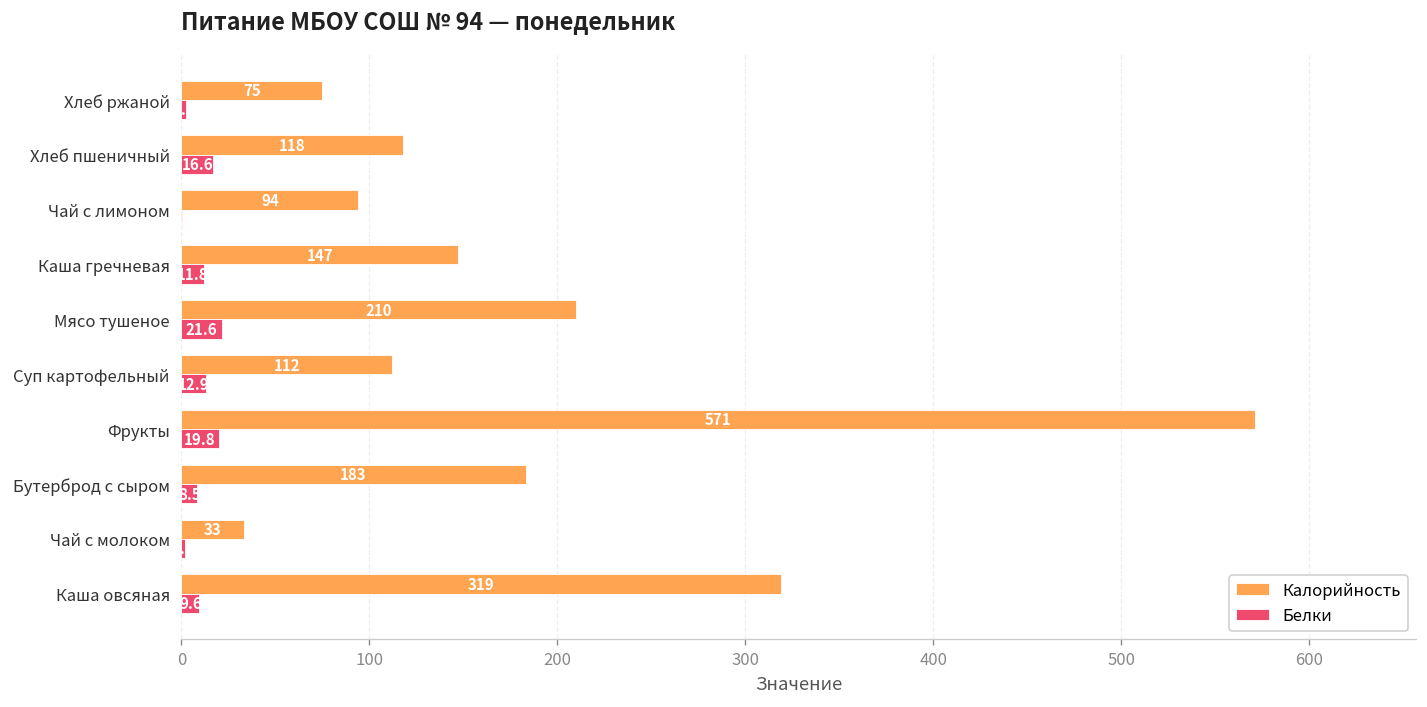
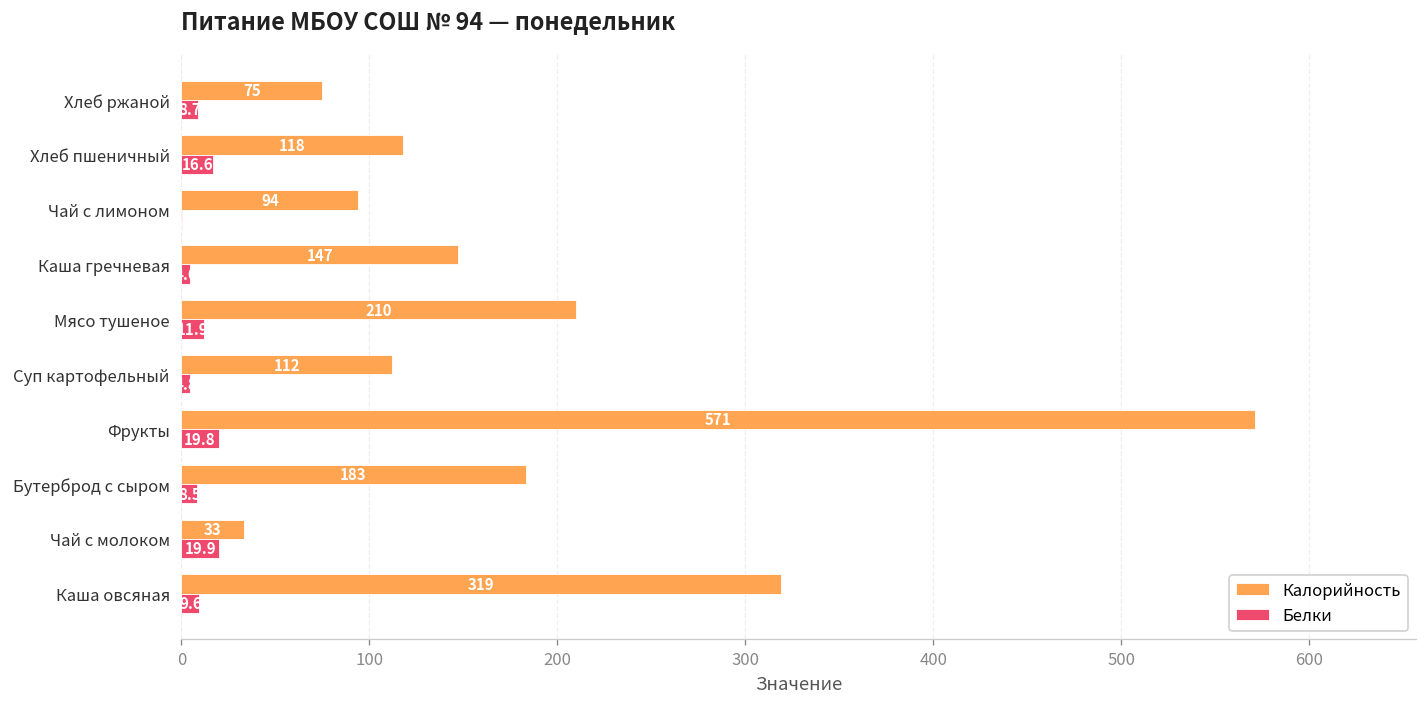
  {
    "Калорийность": {
      "Хлеб ржаной": 75,
      "Хлеб пшеничный": 118,
      "Чай с лимоном": 94,
      "Каша гречневая": 147,
      "Мясо тушеное": 210,
      "Суп картофельный": 112,
      "Фрукты": 571,
      "Бутерброд с сыром": 183,
      "Чай с молоком": 33,
      "Каша овсяная": 319
    },
    "Белки": {
-     "Хлеб ржаной": 2,
+     "Хлеб ржаной": 9,
      "Хлеб пшеничный": 16.6,
-     "Каша гречневая": 12,
-     "Мясо тушеное": 21.6,
-     "Суп картофельный": 13,
+     "Каша гречневая": 5,
+     "Мясо тушеное": 11.9,
+     "Суп картофельный": 5,
      "Фрукты": 19.8,
      "Бутерброд с сыром": 8.5,
-     "Чай с молоком": 2,
+     "Чай с молоком": 20,
      "Каша овсяная": 9.6
    }
  }
